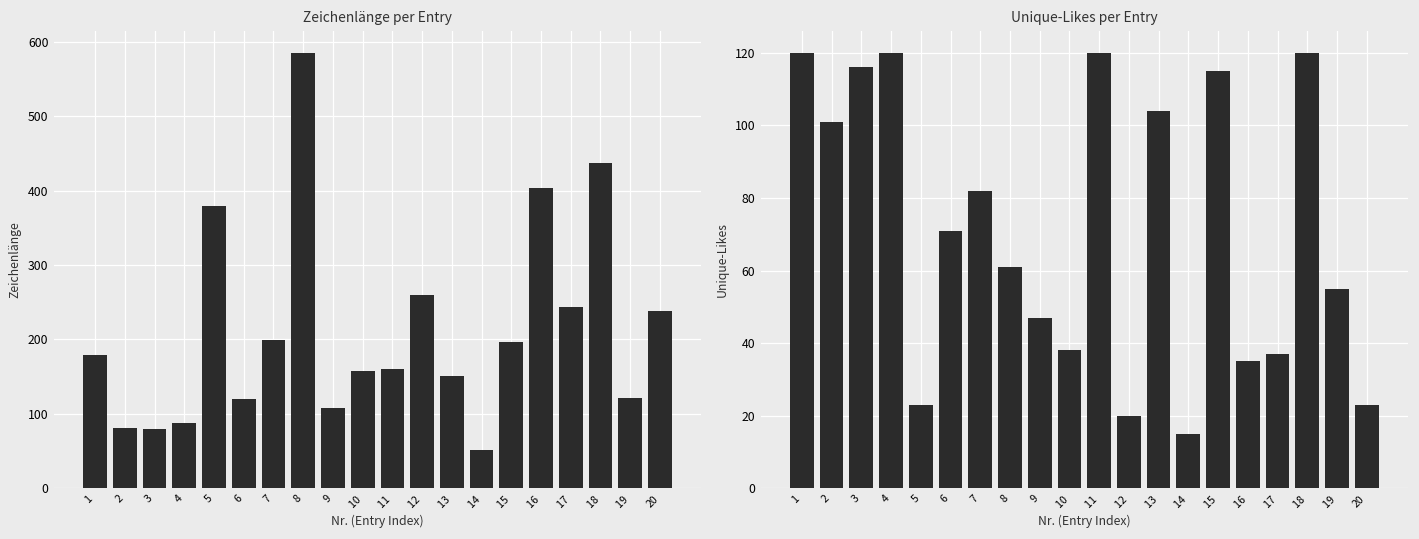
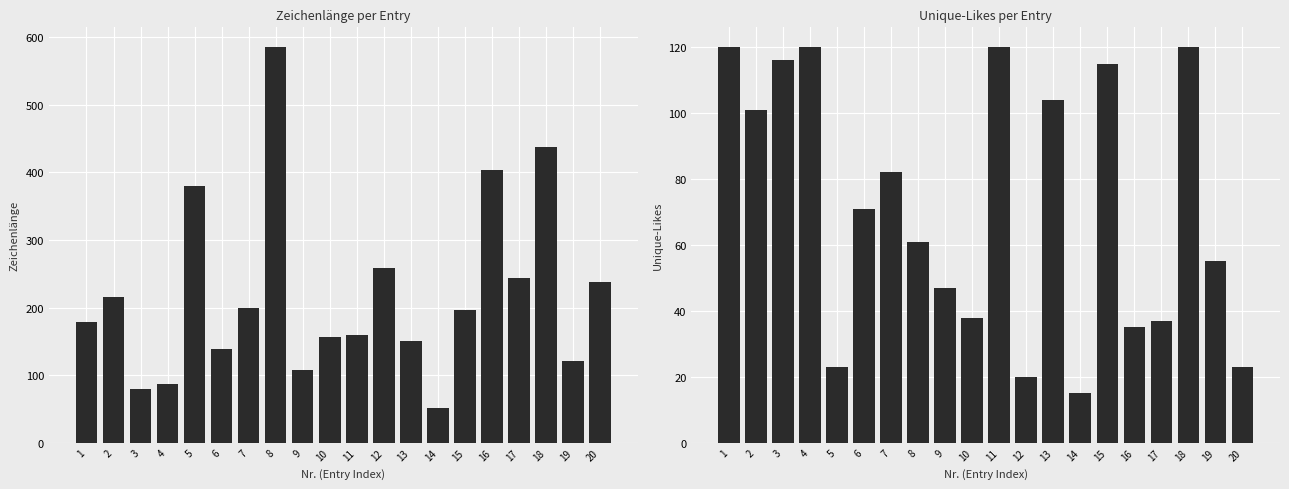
  {
    "Zeichenlänge per Entry": {
      "1": 180,
-     "2": 80,
+     "2": 220,
      "3": 80,
      "4": 90,
      "5": 380,
-     "6": 120,
+     "6": 140,
      "7": 200,
      "8": 590,
      "9": 110,
      "10": 160,
      "11": 160,
      "12": 260,
      "13": 150,
      "14": 50,
      "15": 200,
      "16": 400,
      "17": 240,
      "18": 440,
      "19": 120,
      "20": 240
    },
    "Unique-Likes per Entry": {
      "1": 120,
      "2": 101,
      "3": 116,
      "4": 120,
      "5": 23,
      "6": 71,
      "7": 82,
      "8": 61,
      "9": 47,
      "10": 38,
      "11": 120,
      "12": 20,
      "13": 104,
      "14": 15,
      "15": 115,
      "16": 35,
      "17": 37,
      "18": 120,
      "19": 55,
      "20": 23
    }
  }
